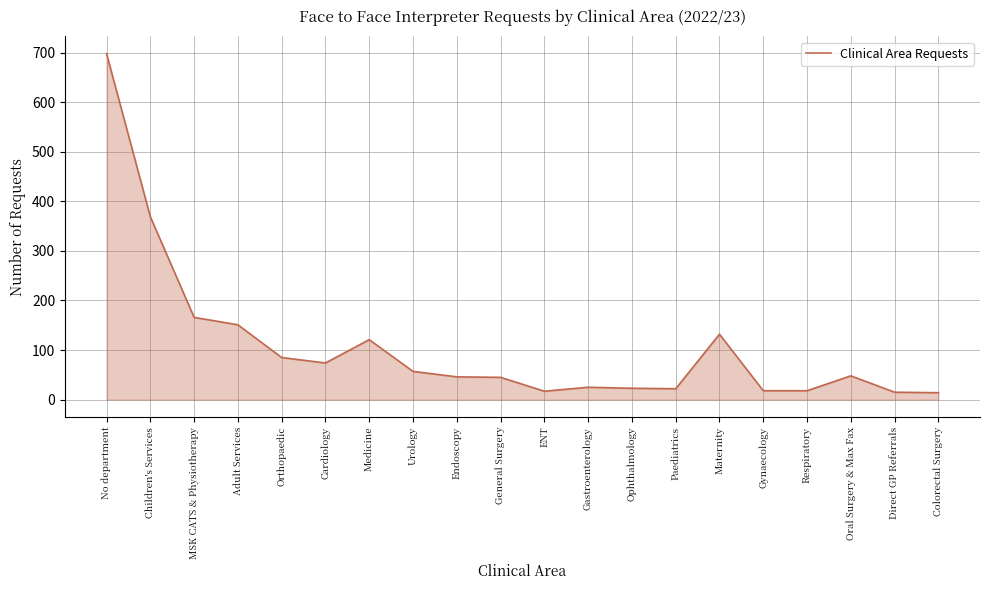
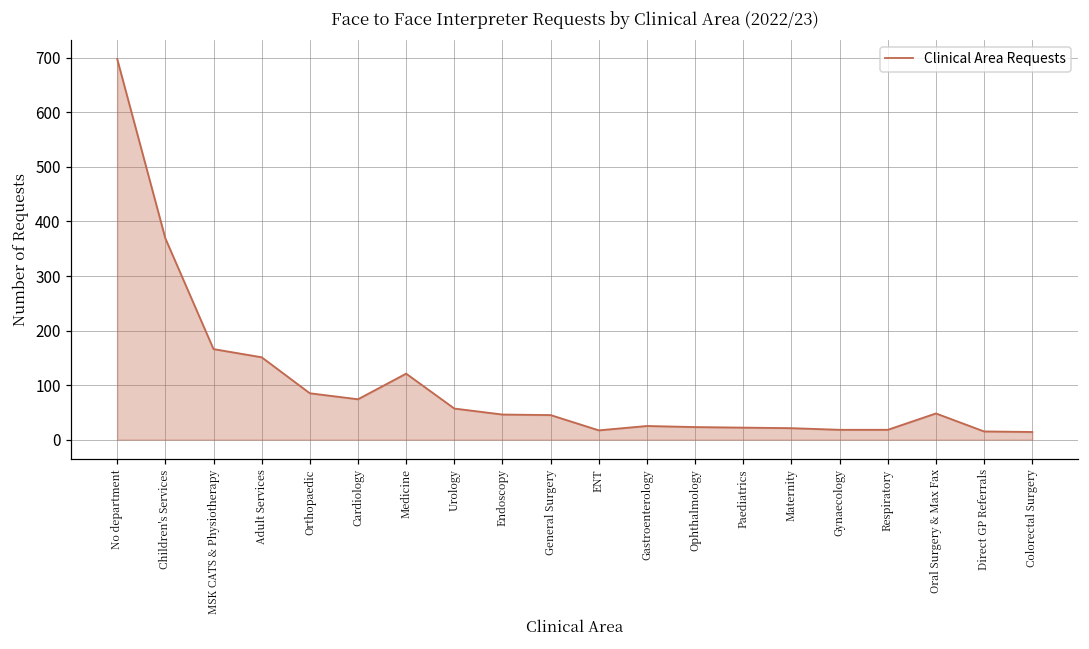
  {
    "No department": 700,
    "Children's Services": 370,
    "MSK CATS & Physiotherapy": 170,
    "Adult Services": 150,
    "Orthopaedic": 90,
    "Cardiology": 70,
    "Medicine": 120,
    "Urology": 60,
    "Endoscopy": 50,
    "General Surgery": 50,
    "ENT": 20,
    "Gastroenterology": 30,
    "Ophthalmology": 20,
    "Paediatrics": 20,
-   "Maternity": 130,
+   "Maternity": 20,
    "Gynaecology": 20,
    "Respiratory": 20,
    "Oral Surgery & Max Fax": 50,
    "Direct GP Referrals": 20,
    "Colorectal Surgery": 10
  }
